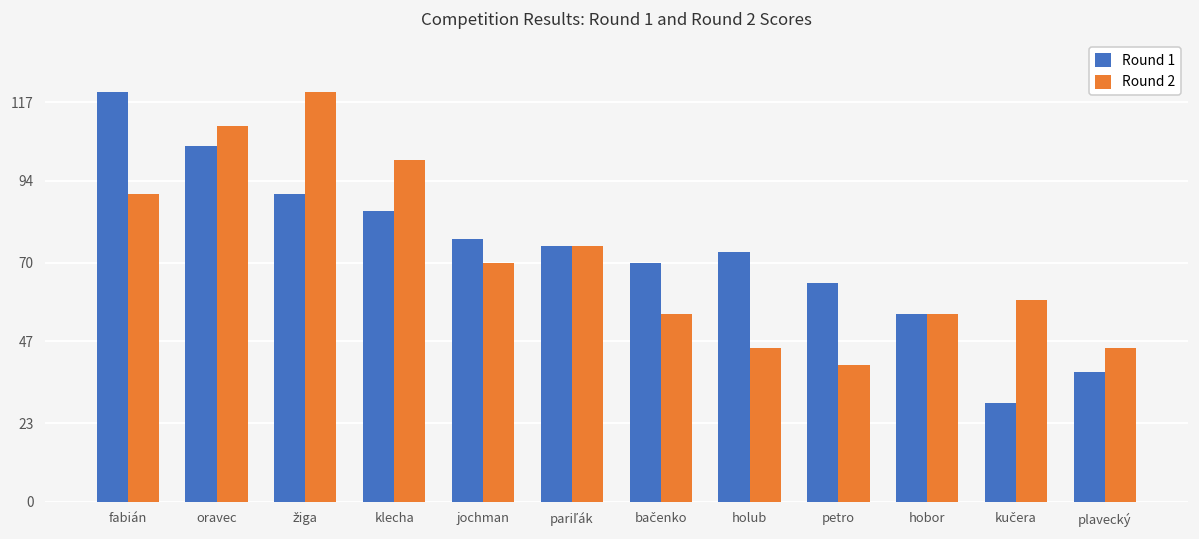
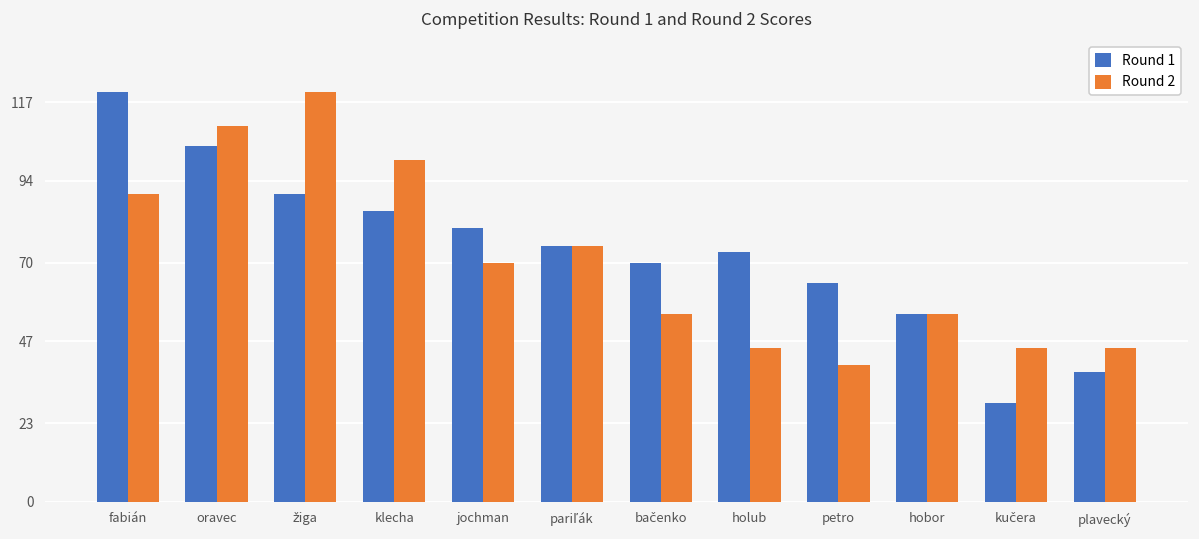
  {
    "Round 1": {
      "fabián": 120,
      "oravec": 104,
      "žiga": 90,
      "klecha": 85,
-     "jochman": 77,
+     "jochman": 80,
      "pariľák": 75,
      "bačenko": 70,
      "holub": 73,
      "petro": 64,
      "hobor": 55,
      "kučera": 29,
      "plavecký": 38
    },
    "Round 2": {
      "fabián": 90,
      "oravec": 110,
      "žiga": 120,
      "klecha": 100,
      "jochman": 70,
      "pariľák": 75,
      "bačenko": 55,
      "holub": 45,
      "petro": 40,
      "hobor": 55,
-     "kučera": 59,
+     "kučera": 45,
      "plavecký": 45
    }
  }
